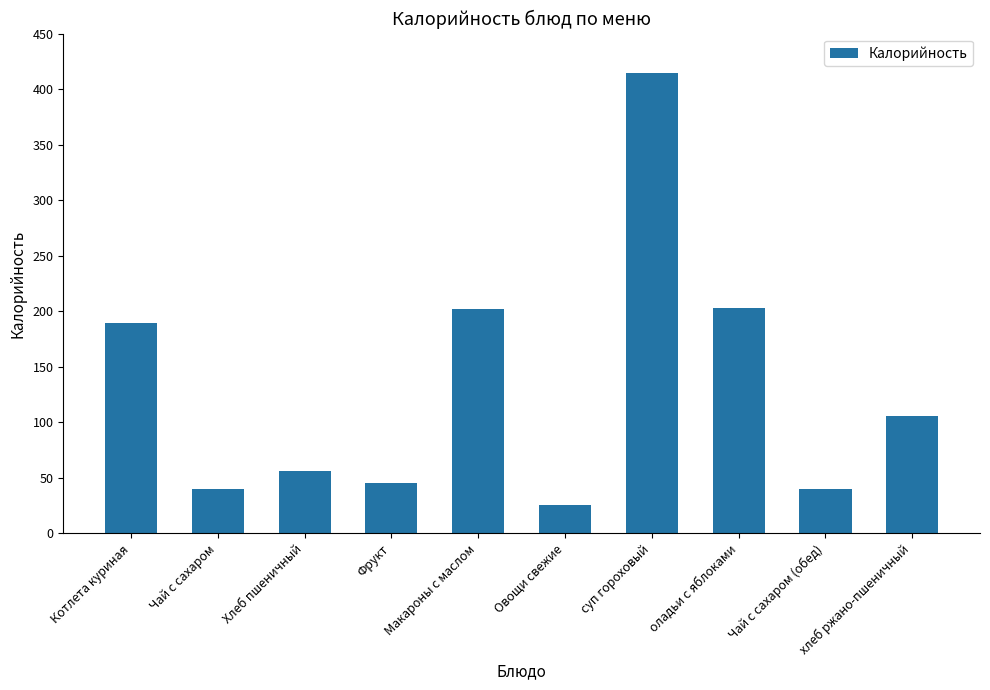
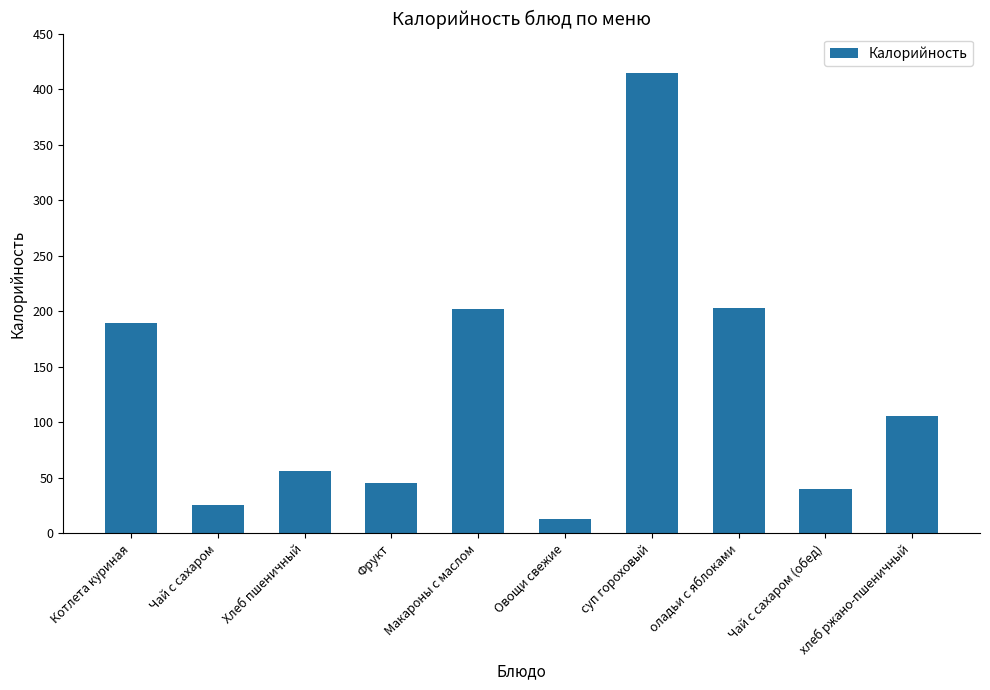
  {
    "Котлета куриная": 190,
-   "Чай с сахаром": 40,
+   "Чай с сахаром": 26,
    "Хлеб пшеничный": 56,
    "Фрукт": 45,
    "Макароны с маслом": 202,
-   "Овощи свежие": 25,
+   "Овощи свежие": 13,
    "суп гороховый": 414,
    "оладьи с яблоками": 203,
    "Чай с сахаром (обед)": 40,
    "хлеб ржано-пшеничный": 106
  }
